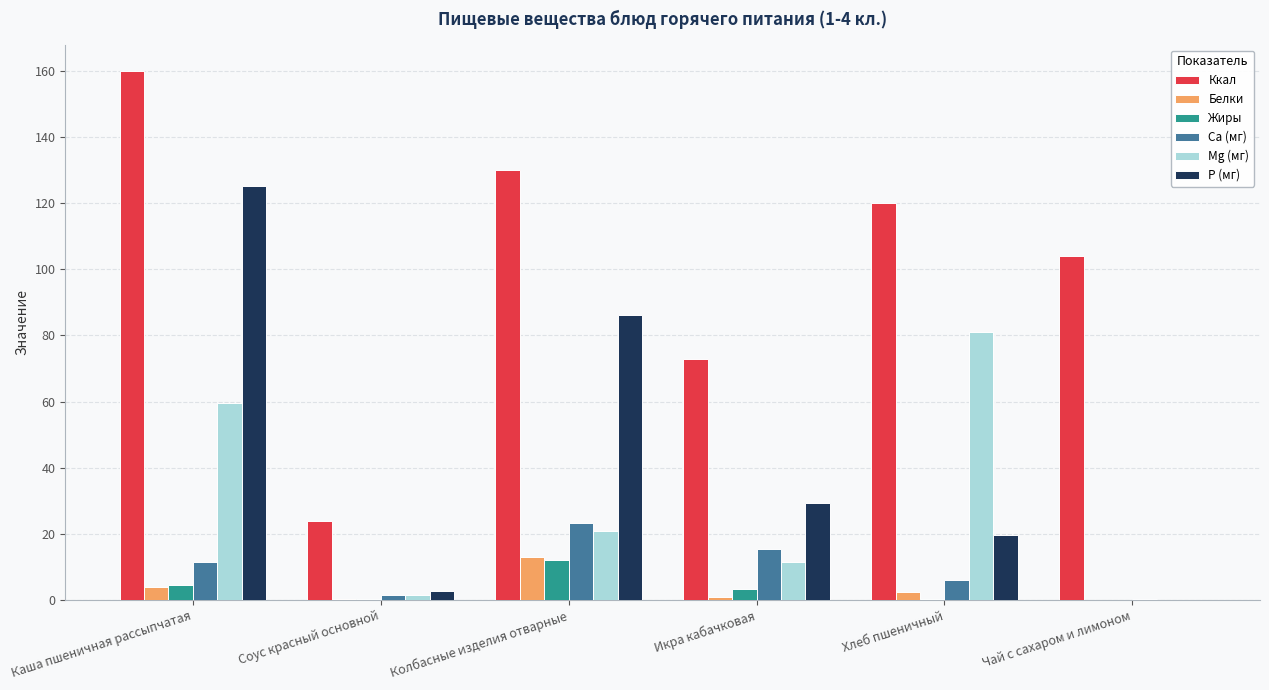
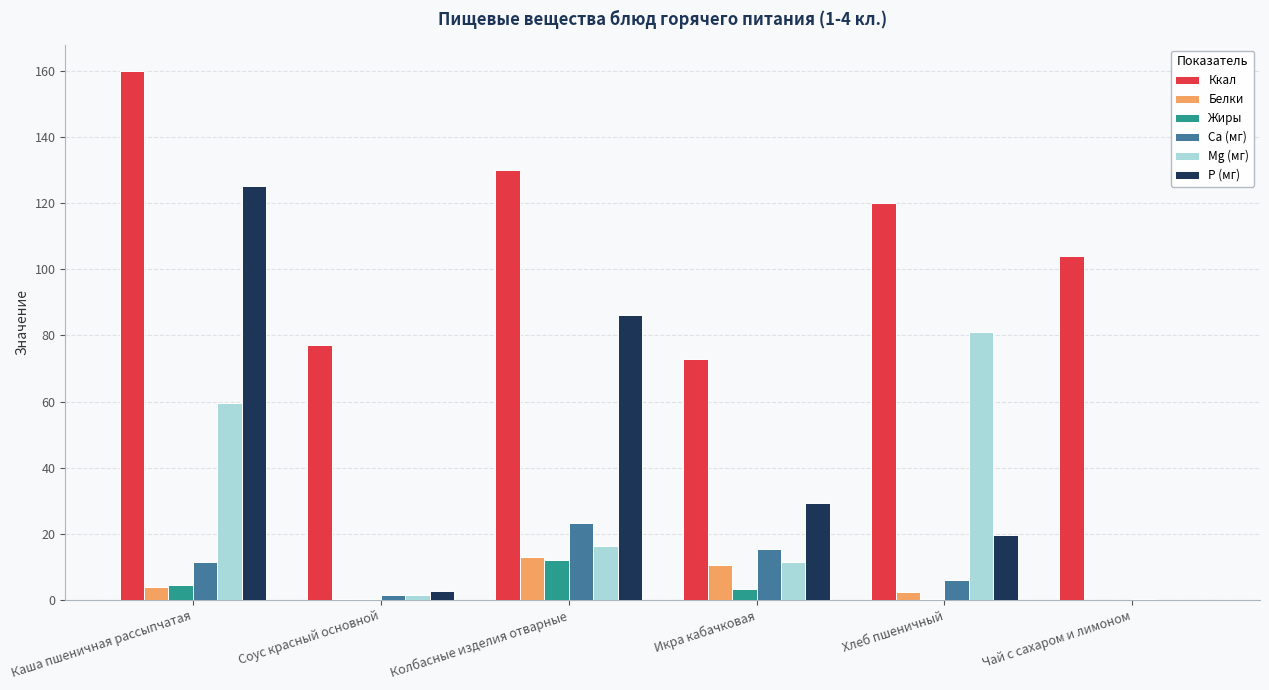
  {
    "Ккал": {
      "Каша пшеничная рассыпчатая": 160,
-     "Соус красный основной": 24,
+     "Соус красный основной": 77,
      "Колбасные изделия отварные": 130,
      "Икра кабачковая": 73,
      "Хлеб пшеничный": 120,
      "Чай с сахаром и лимоном": 104
    },
    "Белки": {
      "Каша пшеничная рассыпчатая": 4,
      "Колбасные изделия отварные": 13,
-     "Икра кабачковая": 1,
+     "Икра кабачковая": 11,
      "Хлеб пшеничный": 2,
      "Чай с сахаром и лимоном": 0
    },
    "Mg (мг)": {
      "Каша пшеничная рассыпчатая": 60,
      "Соус красный основной": 1,
-     "Колбасные изделия отварные": 21,
+     "Колбасные изделия отварные": 16,
      "Икра кабачковая": 12,
      "Хлеб пшеничный": 81,
      "Чай с сахаром и лимоном": 0
    },
    "P (мг)": {
      "Каша пшеничная рассыпчатая": 125,
      "Соус красный основной": 3,
      "Колбасные изделия отварные": 86,
      "Икра кабачковая": 29,
      "Хлеб пшеничный": 20,
      "Чай с сахаром и лимоном": 0
    }
  }
